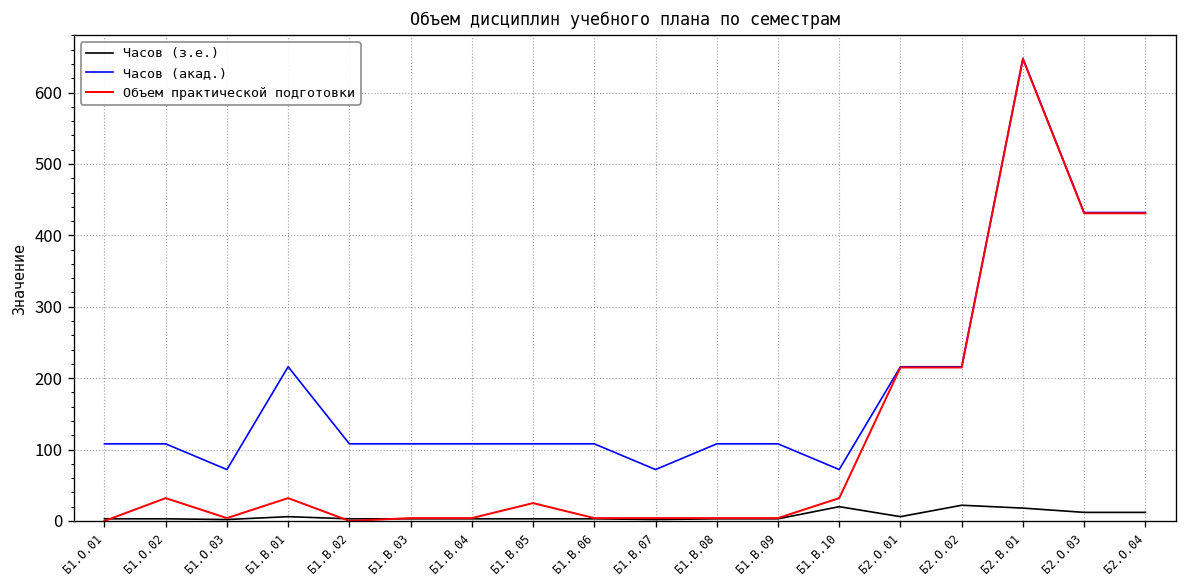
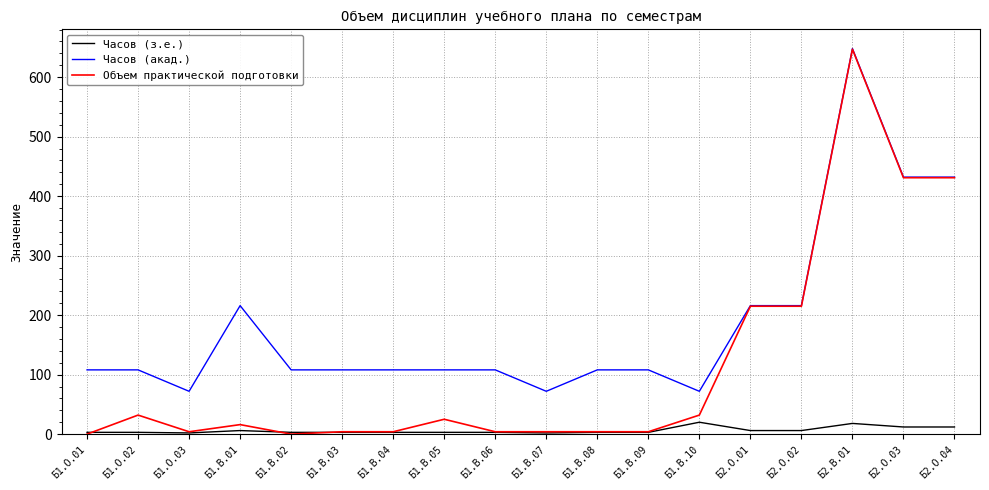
  {
    "Часов (з.е.)": {
      "Б1.О.02": 0,
      "Б1.В.01": 10,
      "Б1.В.05": 0,
      "Б1.В.10": 20,
      "Б2.О.01": 10,
-     "Б2.О.02": 20,
+     "Б2.О.02": 10,
      "Б2.В.01": 20,
      "Б2.О.03": 10,
      "Б2.О.04": 10
    },
    "Часов (акад.)": {
      "Б1.О.01": 110,
      "Б1.О.02": 110,
      "Б1.О.03": 70,
      "Б1.В.01": 220,
      "Б1.В.02": 110,
      "Б1.В.03": 110,
      "Б1.В.04": 110,
      "Б1.В.05": 110,
      "Б1.В.06": 110,
      "Б1.В.07": 70,
      "Б1.В.08": 110,
      "Б1.В.09": 110,
      "Б1.В.10": 70
    },
    "Объем практической подготовки": {
      "Б1.О.02": 30,
-     "Б1.В.01": 30,
+     "Б1.В.01": 20,
      "Б1.В.05": 30,
      "Б1.В.10": 30
    }
  }
